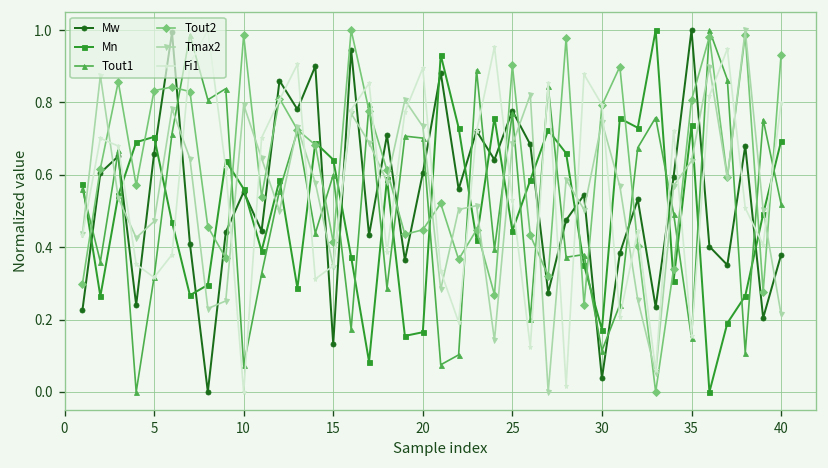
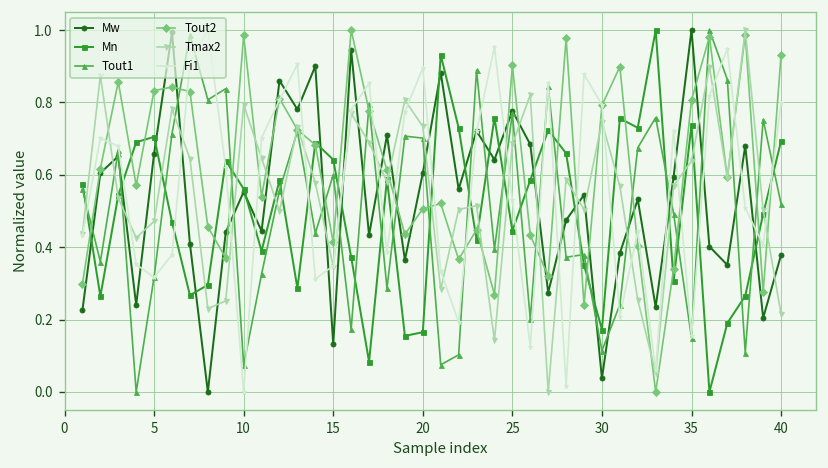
  {
    "Tout2": {
      "5": 0.83,
      "10": 0.99,
      "15": 0.41,
-     "20": 0.45,
+     "20": 0.51,
      "25": 0.90,
      "35": 0.81,
      "40": 0.93
    }
  }
